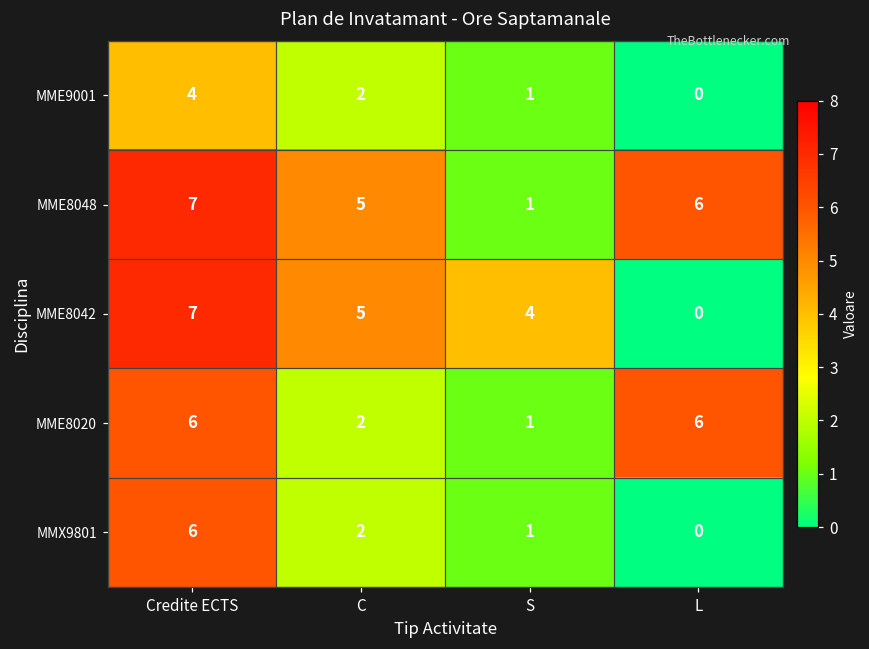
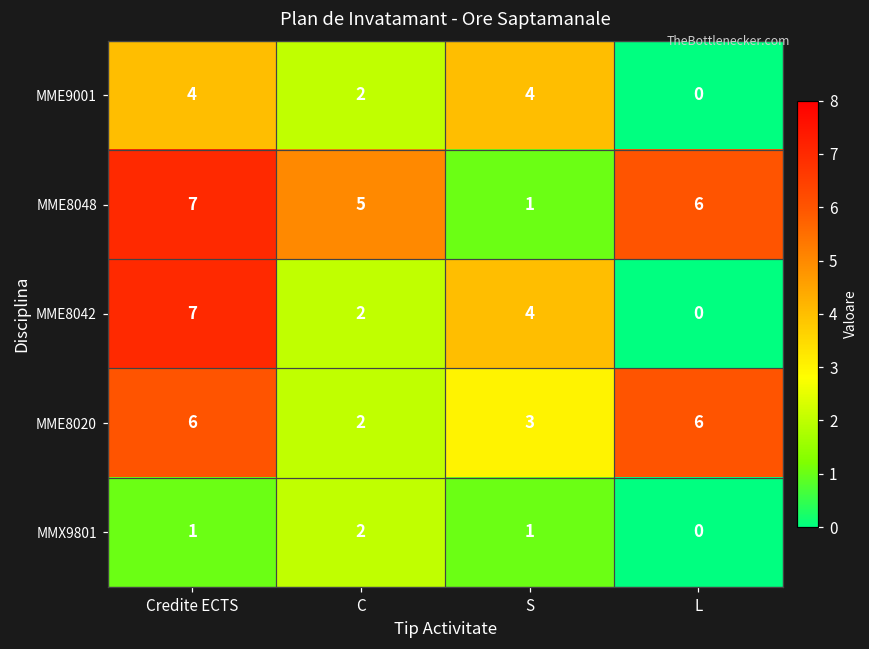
  {
    "MME9001": {
      "Credite ECTS": 4,
      "C": 2,
-     "S": 1
+     "S": 4
    },
    "MME8048": {
      "Credite ECTS": 7,
      "C": 5,
      "S": 1,
      "L": 6
    },
    "MME8042": {
      "Credite ECTS": 7,
-     "C": 5,
+     "C": 2,
      "S": 4,
      "L": 0
    },
    "MME8020": {
      "Credite ECTS": 6,
      "C": 2,
-     "S": 1,
+     "S": 3,
      "L": 6
    },
    "MMX9801": {
-     "Credite ECTS": 6,
+     "Credite ECTS": 1,
      "C": 2,
      "S": 1,
      "L": 0
    }
  }
